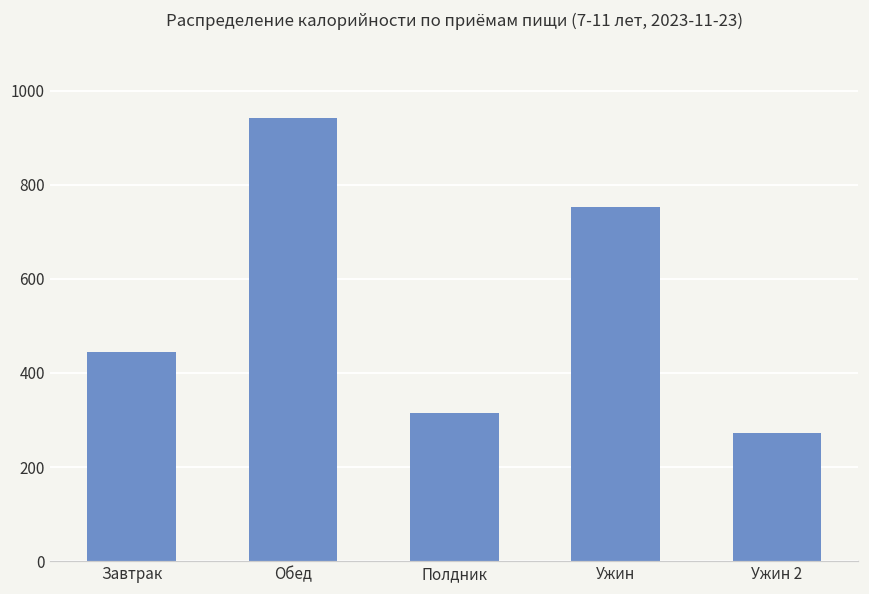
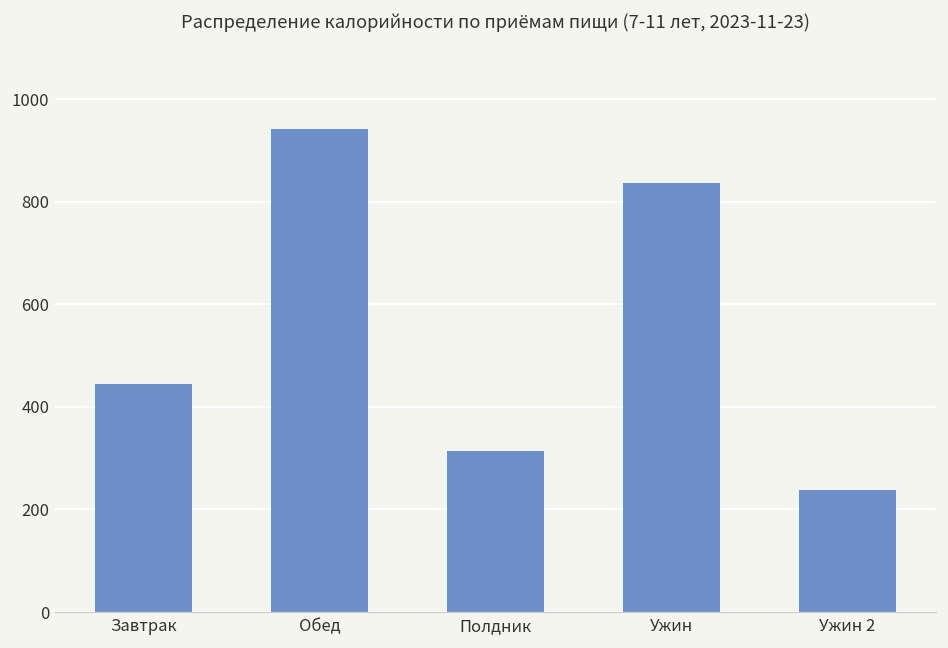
  {
    "Завтрак": 450,
    "Обед": 940,
    "Полдник": 310,
-   "Ужин": 750,
-   "Ужин 2": 270
+   "Ужин": 840,
+   "Ужин 2": 240
  }
